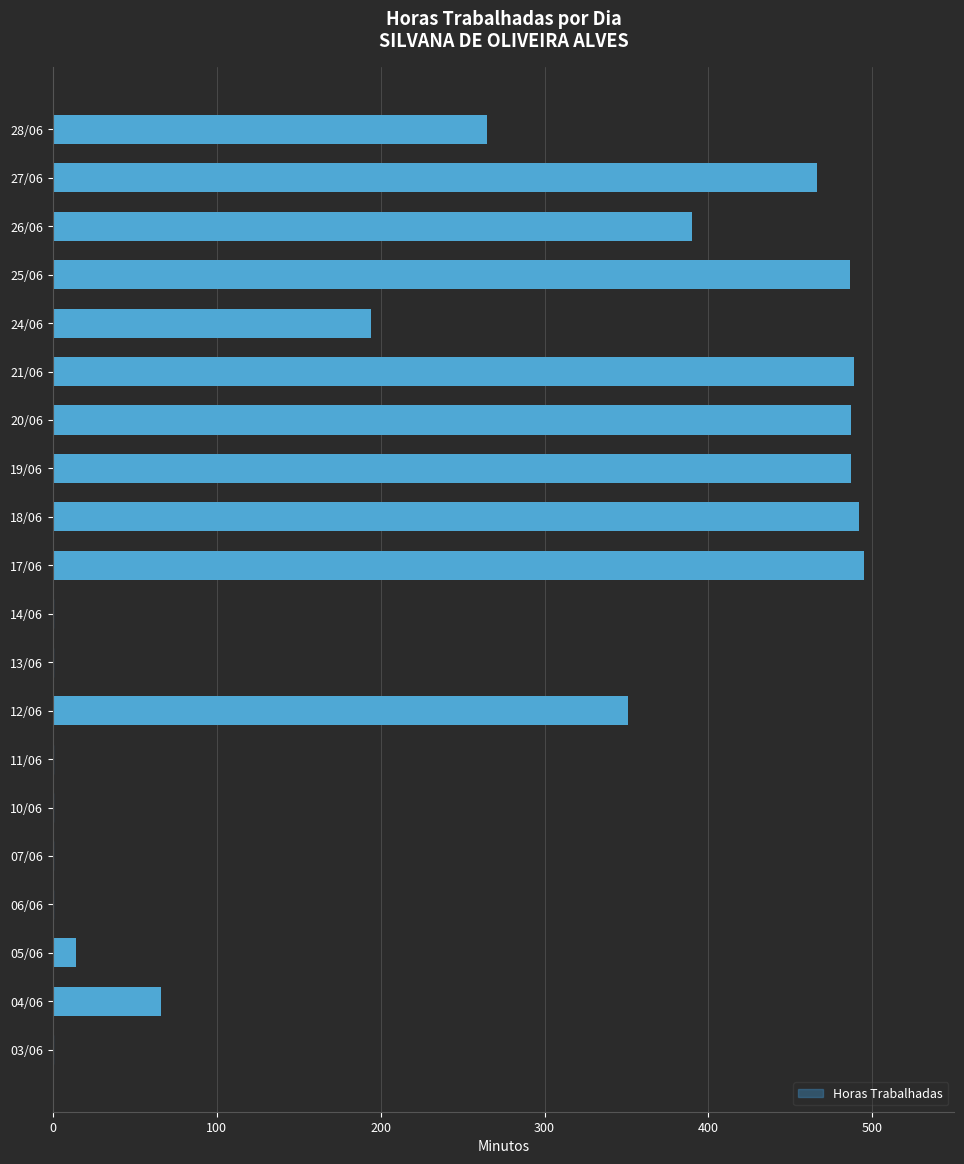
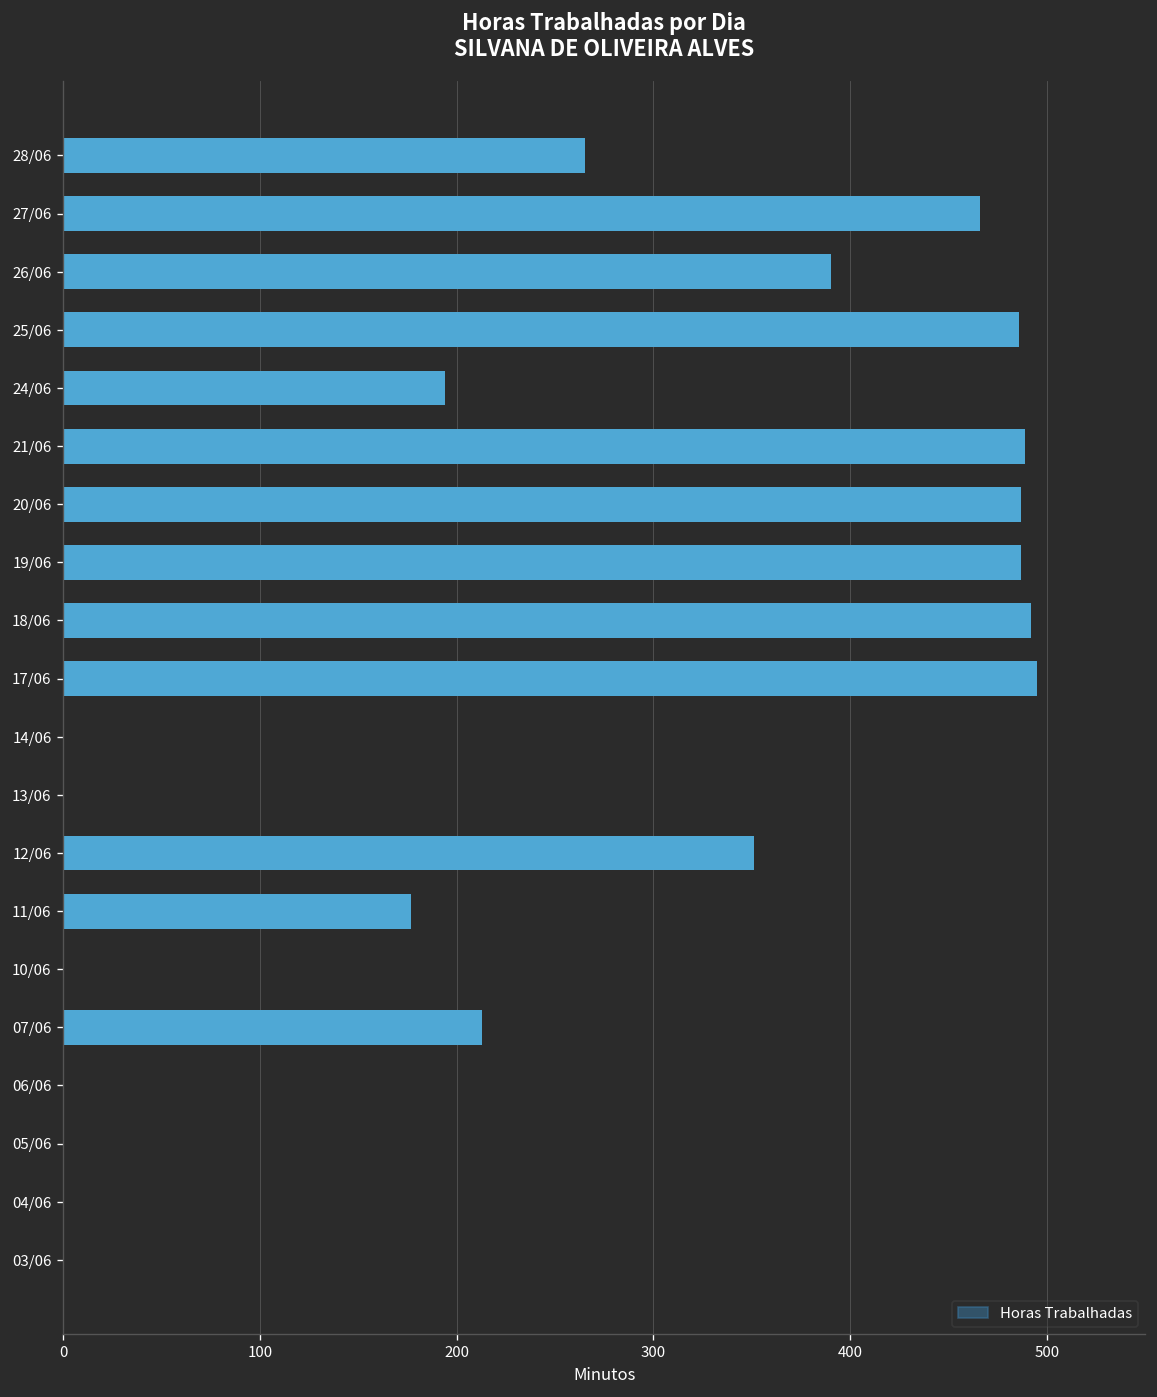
  {
    "28/06": 265,
    "27/06": 466,
    "26/06": 390,
    "25/06": 486,
    "24/06": 194,
    "21/06": 489,
    "20/06": 487,
    "19/06": 487,
    "18/06": 492,
    "17/06": 495,
    "14/06": 0,
    "13/06": 0,
    "12/06": 351,
-   "11/06": 0,
+   "11/06": 177,
    "10/06": 0,
-   "07/06": 0,
+   "07/06": 213,
    "06/06": 0,
-   "05/06": 14,
-   "04/06": 66,
+   "05/06": 0,
+   "04/06": 0,
    "03/06": 0
  }
